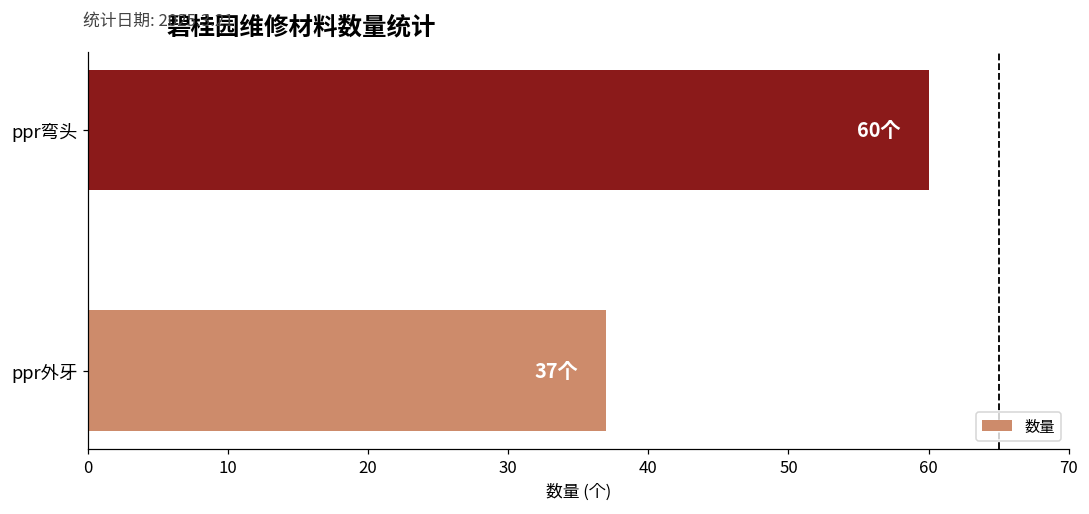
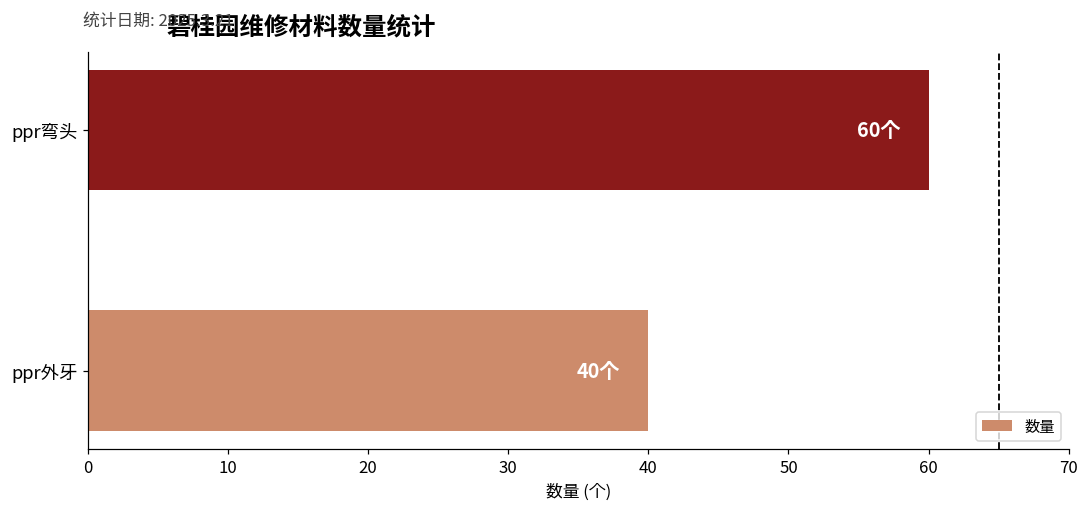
  {
    "ppr弯头": "60个",
-   "ppr外牙": "37个"
+   "ppr外牙": "40个"
  }
